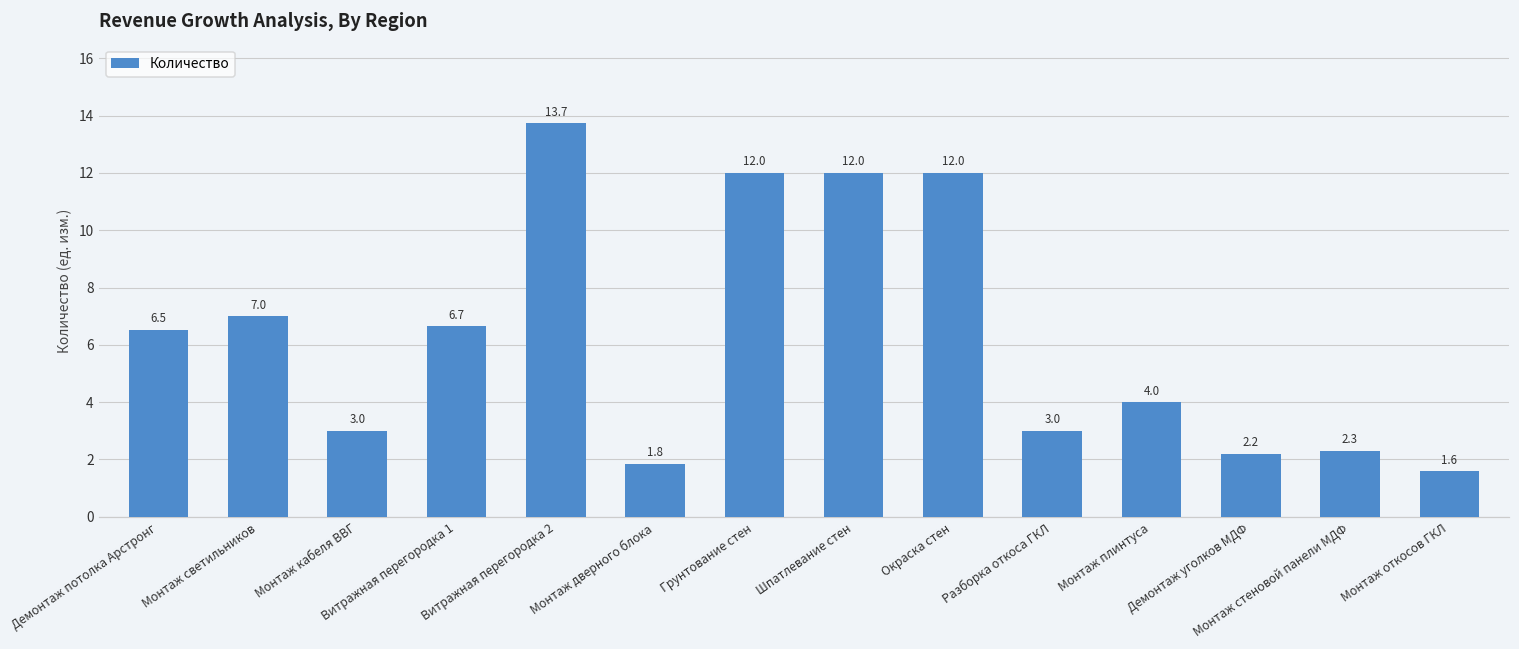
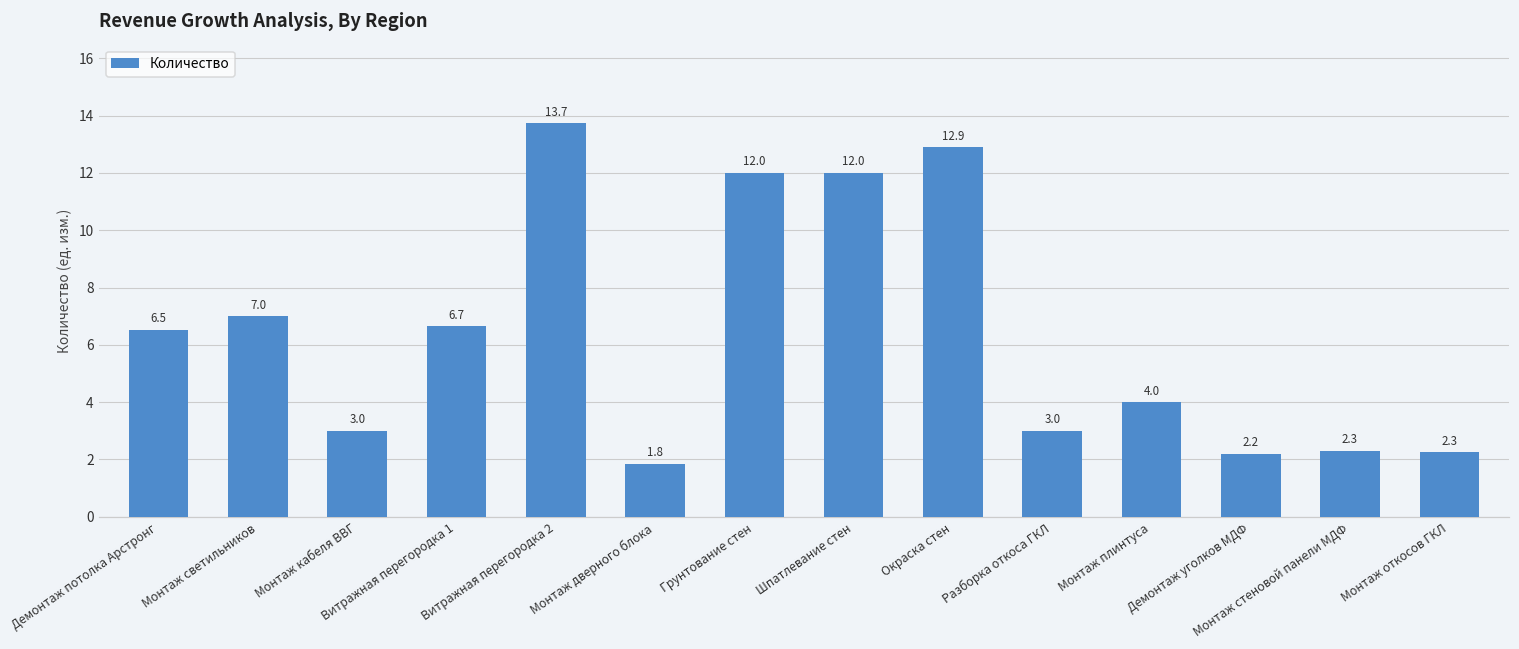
  {
    "Демонтаж потолка Арстронг": 6.5,
    "Монтаж светильников": 7.0,
    "Монтаж кабеля ВВГ": 3.0,
    "Витражная перегородка 1": 6.7,
    "Витражная перегородка 2": 13.7,
    "Монтаж дверного блока": 1.8,
    "Грунтование стен": 12.0,
    "Шпатлевание стен": 12.0,
-   "Окраска стен": 12.0,
+   "Окраска стен": 12.9,
    "Разборка откоса ГКЛ": 3.0,
    "Монтаж плинтуса": 4.0,
    "Демонтаж уголков МДФ": 2.2,
    "Монтаж стеновой панели МДФ": 2.3,
-   "Монтаж откосов ГКЛ": 1.6
+   "Монтаж откосов ГКЛ": 2.3
  }
